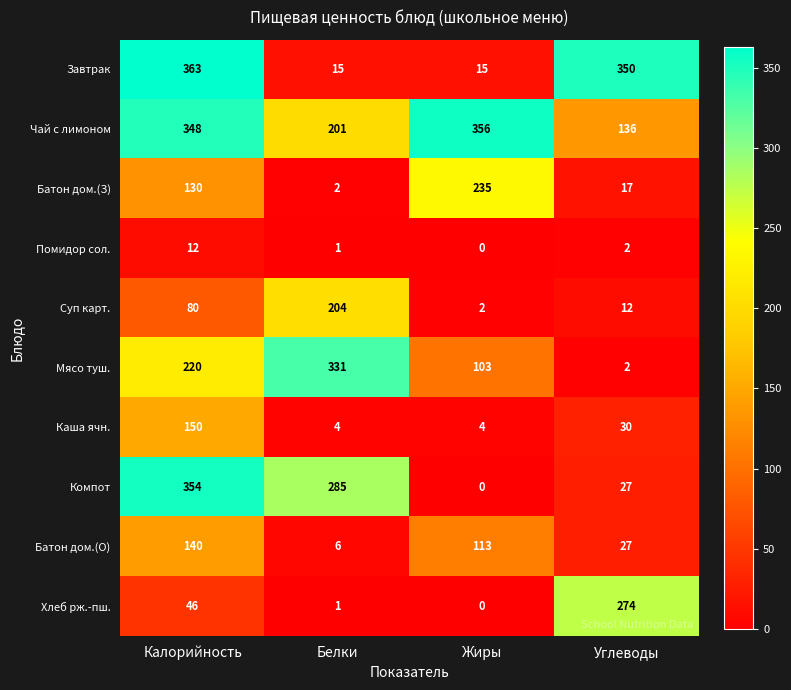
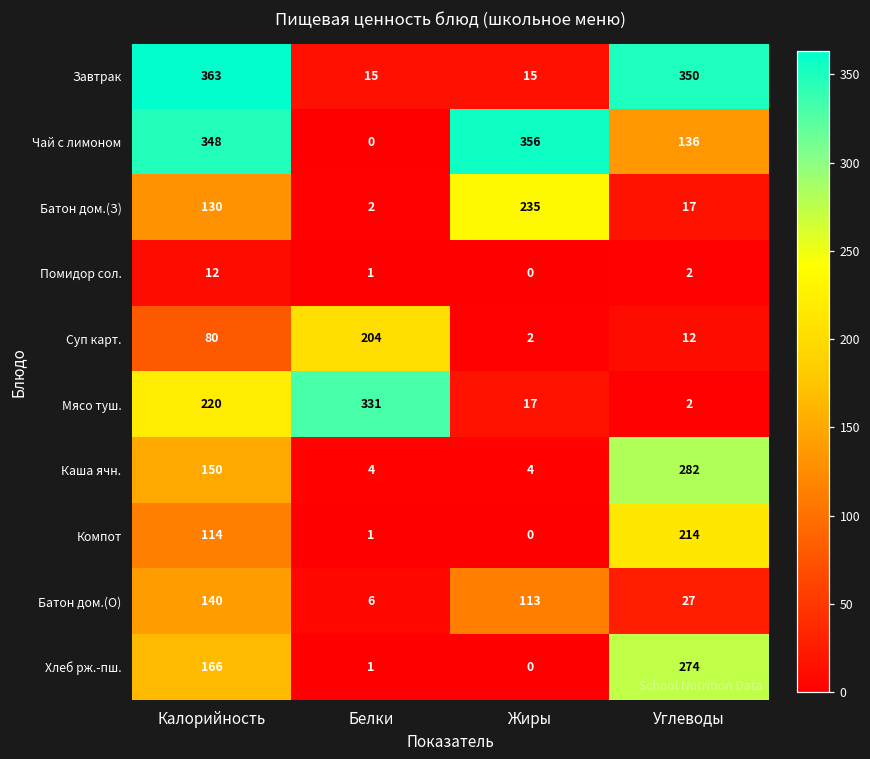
  {
    "Завтрак": {
      "Калорийность": 363,
      "Белки": 15,
      "Жиры": 15,
      "Углеводы": 350
    },
    "Чай с лимоном": {
      "Калорийность": 348,
-     "Белки": 201,
+     "Белки": 0,
      "Жиры": 356,
      "Углеводы": 136
    },
    "Батон дом.(З)": {
      "Калорийность": 130,
      "Белки": 2,
      "Жиры": 235,
      "Углеводы": 17
    },
    "Помидор сол.": {
      "Калорийность": 12,
      "Белки": 1,
      "Жиры": 0,
      "Углеводы": 2
    },
    "Суп карт.": {
      "Калорийность": 80,
      "Белки": 204,
      "Жиры": 2,
      "Углеводы": 12
    },
    "Мясо туш.": {
      "Калорийность": 220,
      "Белки": 331,
-     "Жиры": 103,
+     "Жиры": 17,
      "Углеводы": 2
    },
    "Каша ячн.": {
      "Калорийность": 150,
      "Белки": 4,
      "Жиры": 4,
-     "Углеводы": 30
+     "Углеводы": 282
    },
    "Компот": {
-     "Калорийность": 354,
-     "Белки": 285,
+     "Калорийность": 114,
+     "Белки": 1,
      "Жиры": 0,
-     "Углеводы": 27
+     "Углеводы": 214
    },
    "Батон дом.(О)": {
      "Калорийность": 140,
      "Белки": 6,
      "Жиры": 113,
      "Углеводы": 27
    },
    "Хлеб рж.-пш.": {
-     "Калорийность": 46,
+     "Калорийность": 166,
      "Белки": 1,
      "Жиры": 0
    }
  }
